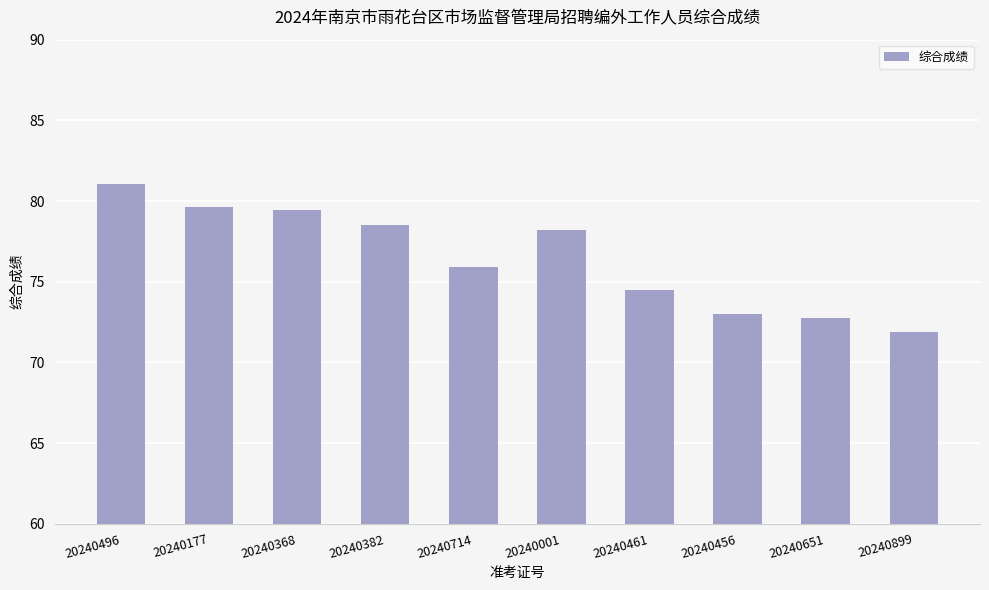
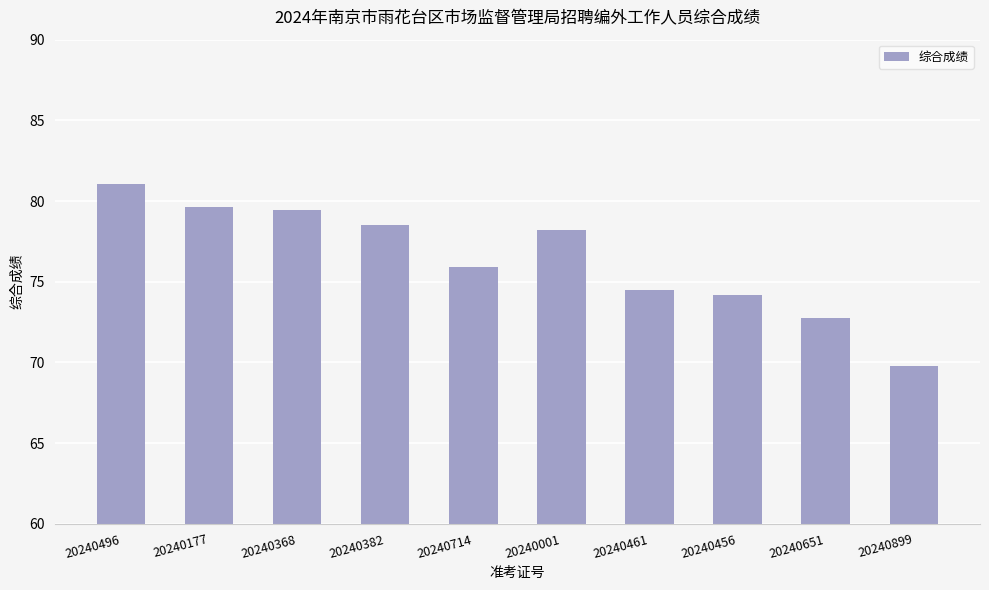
  {
    "20240496": 81.0,
    "20240177": 79.6,
    "20240368": 79.4,
    "20240382": 78.5,
    "20240714": 75.9,
    "20240001": 78.2,
    "20240461": 74.5,
-   "20240456": 73.0,
+   "20240456": 74.2,
    "20240651": 72.8,
-   "20240899": 71.9
+   "20240899": 69.8
  }
